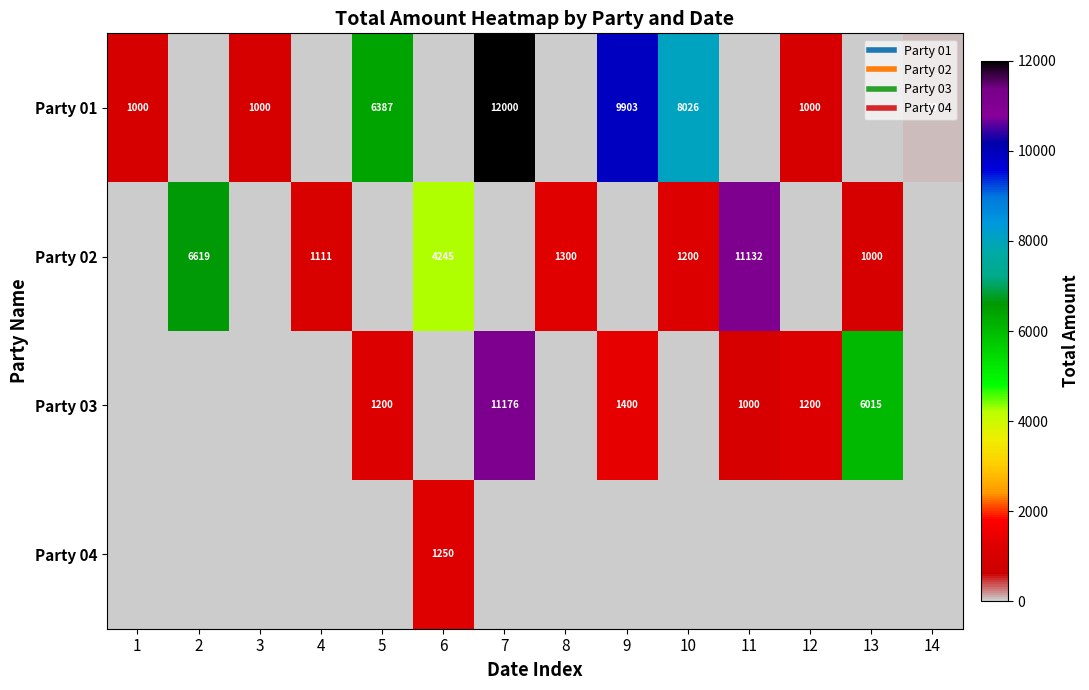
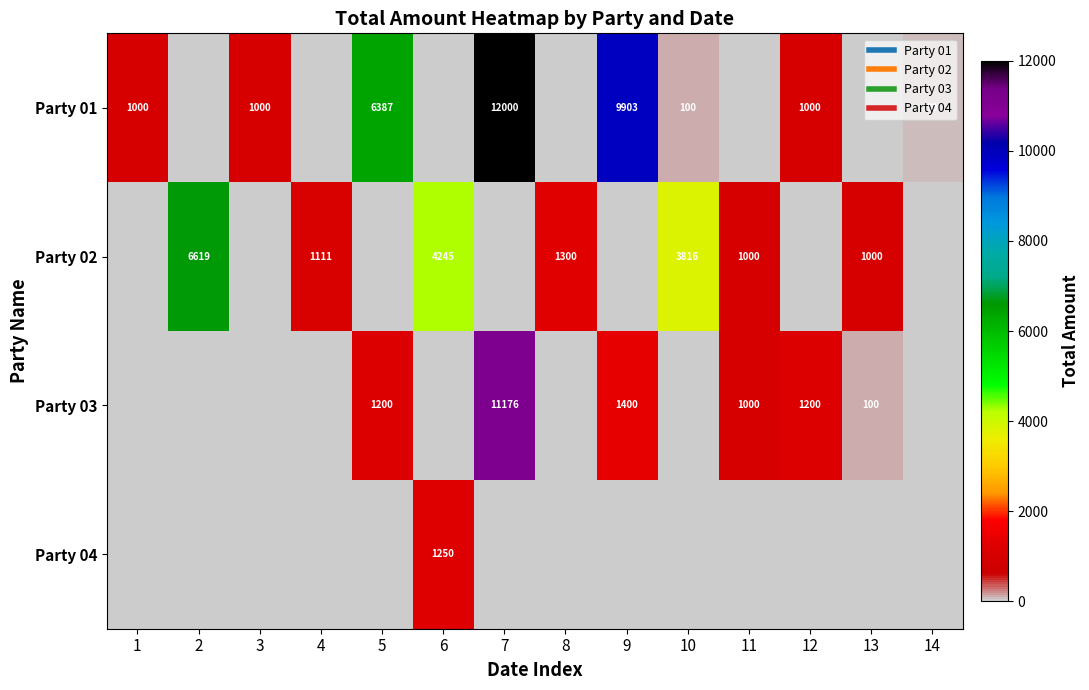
  {
    "Party 01": {
      "1": 1000,
      "3": 1000,
      "5": 6387,
      "7": 12000,
      "9": 9903,
-     "10": 8026,
+     "10": 100,
      "12": 1000
    },
    "Party 02": {
      "2": 6619,
      "4": 1111,
      "6": 4245,
      "8": 1300,
-     "10": 1200,
-     "11": 11132,
+     "10": 3816,
+     "11": 1000,
      "13": 1000
    },
    "Party 03": {
      "5": 1200,
      "7": 11176,
      "9": 1400,
      "11": 1000,
      "12": 1200,
-     "13": 6015
+     "13": 100
    },
    "Party 04": {
      "6": 1250
    }
  }
